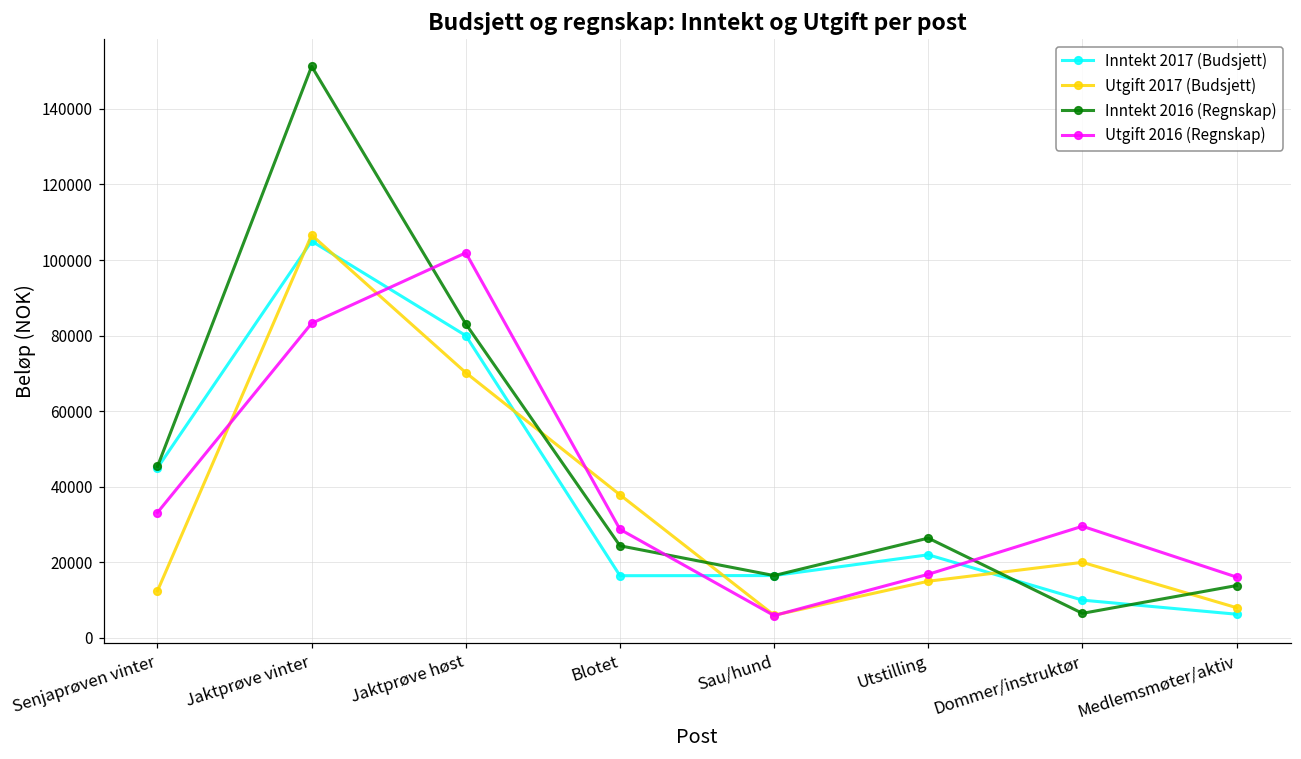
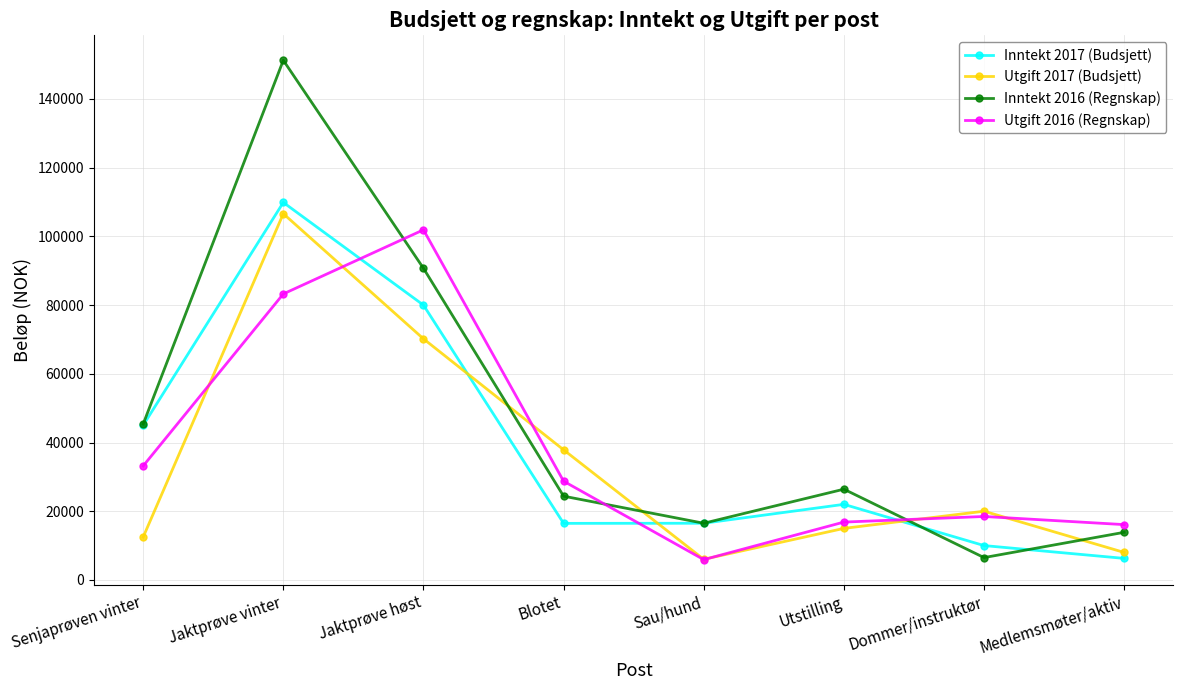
  {
    "Inntekt 2017 (Budsjett)": {
-     "Jaktprøve vinter": 105000,
+     "Jaktprøve vinter": 110000,
      "Jaktprøve høst": 80000,
      "Blotet": 16000,
      "Utstilling": 22000,
      "Dommer/instruktør": 10000,
      "Medlemsmøter/aktiv": 6000
    },
    "Utgift 2017 (Budsjett)": {
      "Senjaprøven vinter": 12000,
      "Jaktprøve vinter": 107000,
      "Jaktprøve høst": 70000,
      "Blotet": 38000,
      "Utstilling": 15000,
      "Dommer/instruktør": 20000,
      "Medlemsmøter/aktiv": 8000
    },
    "Inntekt 2016 (Regnskap)": {
      "Jaktprøve vinter": 151000,
-     "Jaktprøve høst": 83000,
+     "Jaktprøve høst": 91000,
      "Blotet": 24000,
      "Utstilling": 26000,
      "Dommer/instruktør": 7000,
      "Medlemsmøter/aktiv": 14000
    },
    "Utgift 2016 (Regnskap)": {
      "Senjaprøven vinter": 33000,
      "Jaktprøve vinter": 83000,
      "Jaktprøve høst": 102000,
      "Blotet": 29000,
      "Utstilling": 17000,
-     "Dommer/instruktør": 30000,
+     "Dommer/instruktør": 18000,
      "Medlemsmøter/aktiv": 16000
    }
  }
